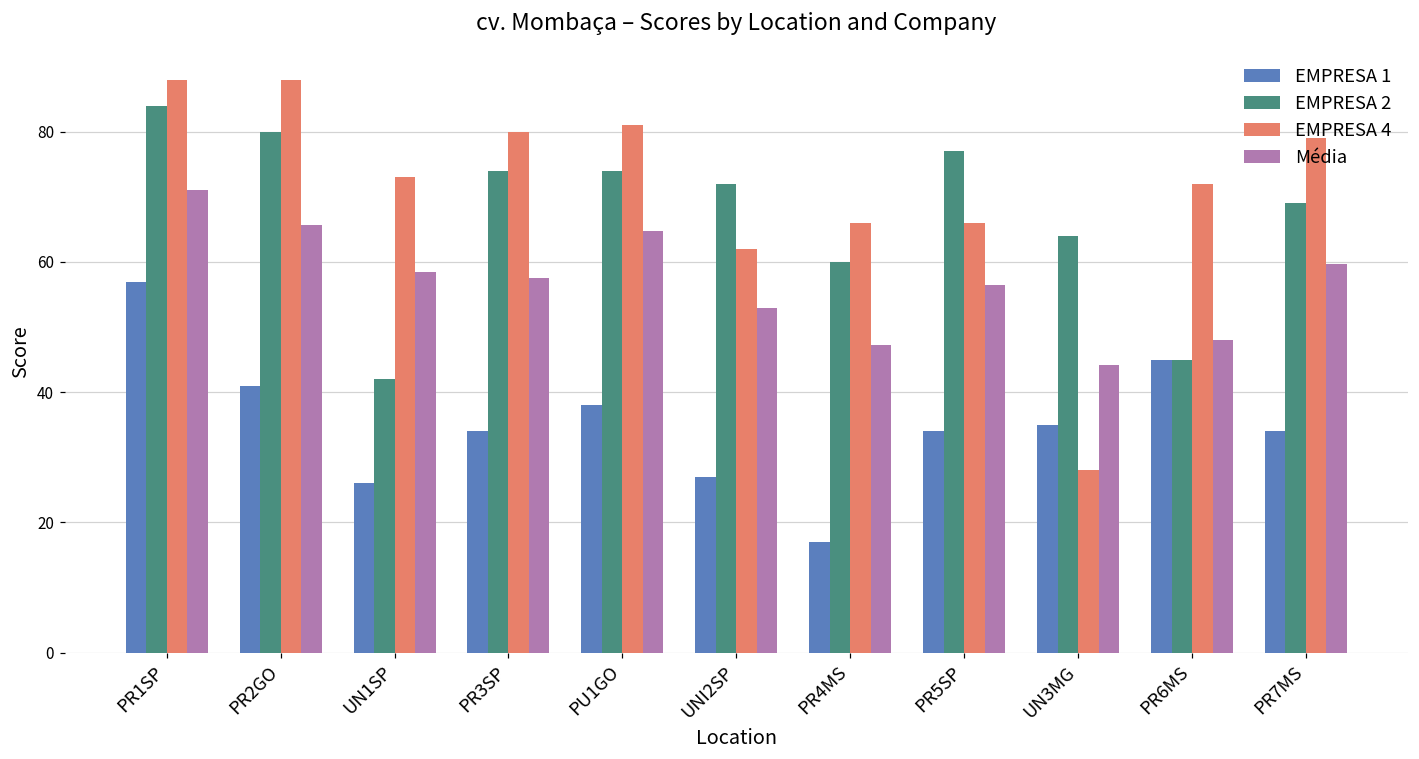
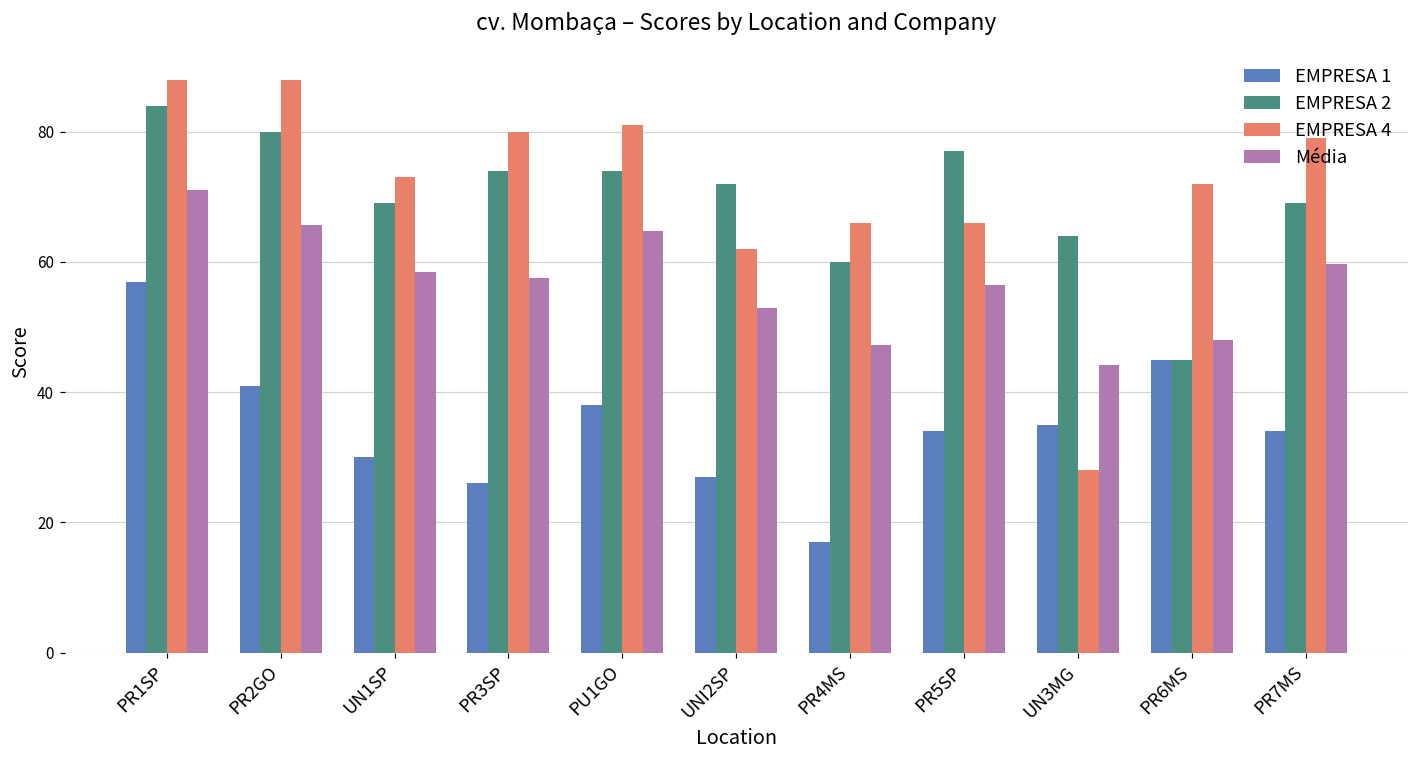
  {
    "EMPRESA 1": {
      "PR1SP": 57,
      "PR2GO": 41,
-     "UN1SP": 26,
-     "PR3SP": 34,
+     "UN1SP": 30,
+     "PR3SP": 26,
      "PU1GO": 38,
      "UNI2SP": 27,
      "PR4MS": 17,
      "PR5SP": 34,
      "UN3MG": 35,
      "PR6MS": 45,
      "PR7MS": 34
    },
    "EMPRESA 2": {
      "PR1SP": 84,
      "PR2GO": 80,
-     "UN1SP": 42,
+     "UN1SP": 69,
      "PR3SP": 74,
      "PU1GO": 74,
      "UNI2SP": 72,
      "PR4MS": 60,
      "PR5SP": 77,
      "UN3MG": 64,
      "PR6MS": 45,
      "PR7MS": 69
    },
    "EMPRESA 4": {
      "PR1SP": 88,
      "PR2GO": 88,
      "UN1SP": 73,
      "PR3SP": 80,
      "PU1GO": 81,
      "UNI2SP": 62,
      "PR4MS": 66,
      "PR5SP": 66,
      "UN3MG": 28,
      "PR6MS": 72,
      "PR7MS": 79
    },
    "Média": {
      "PR1SP": 71,
      "PR2GO": 66,
      "UN1SP": 59,
      "PR3SP": 58,
      "PU1GO": 65,
      "UNI2SP": 53,
      "PR4MS": 47,
      "PR5SP": 57,
      "UN3MG": 44,
      "PR6MS": 48,
      "PR7MS": 60
    }
  }
